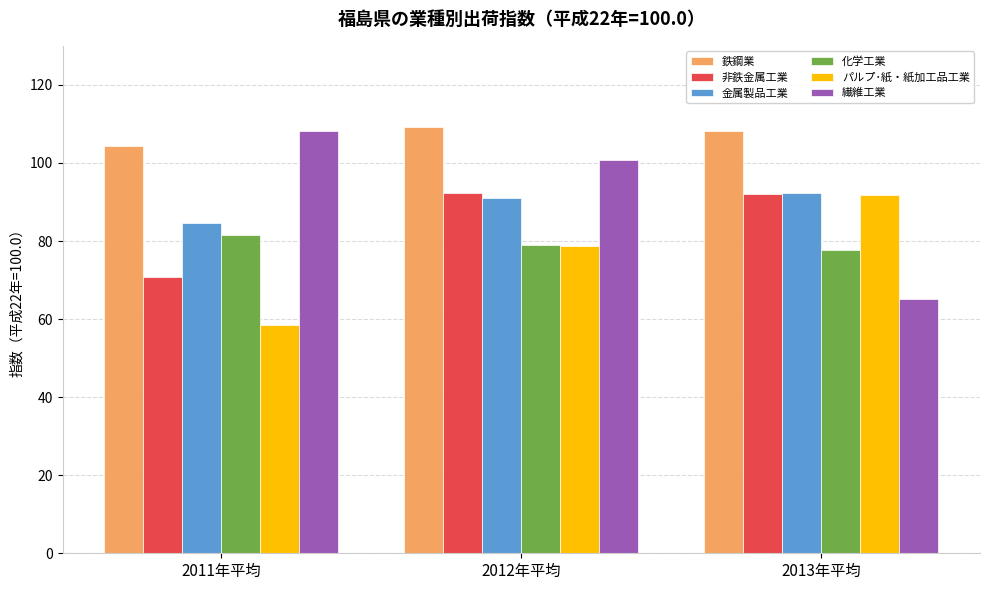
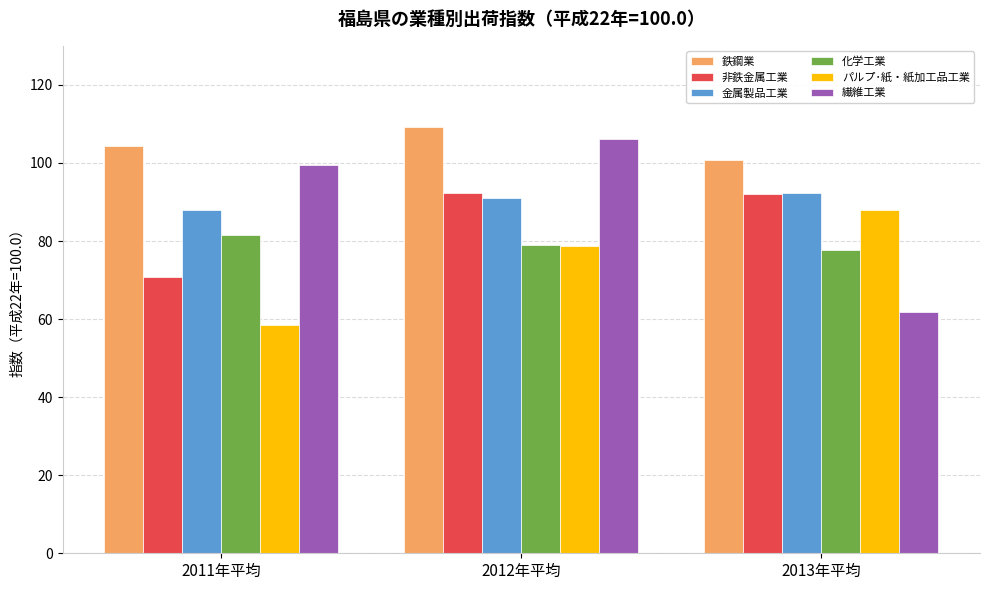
  {
    "鉄鋼業": {
      "2011年平均": 104,
      "2012年平均": 109,
-     "2013年平均": 108
+     "2013年平均": 101
    },
    "非鉄金属工業": {
      "2011年平均": 71,
      "2012年平均": 92,
      "2013年平均": 92
    },
    "金属製品工業": {
-     "2011年平均": 85,
+     "2011年平均": 88,
      "2012年平均": 91,
      "2013年平均": 92
    },
    "化学工業": {
      "2011年平均": 82,
      "2012年平均": 79,
      "2013年平均": 78
    },
    "パルプ･紙・紙加工品工業": {
      "2011年平均": 58,
      "2012年平均": 79,
-     "2013年平均": 92
+     "2013年平均": 88
    },
    "繊維工業": {
-     "2011年平均": 108,
-     "2012年平均": 101,
-     "2013年平均": 65
+     "2011年平均": 99,
+     "2012年平均": 106,
+     "2013年平均": 62
    }
  }
